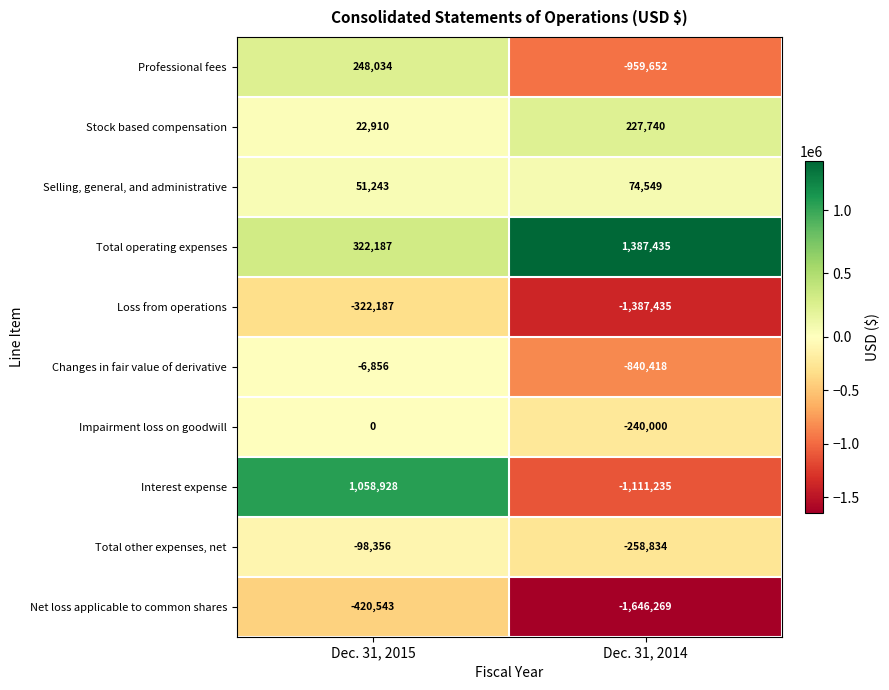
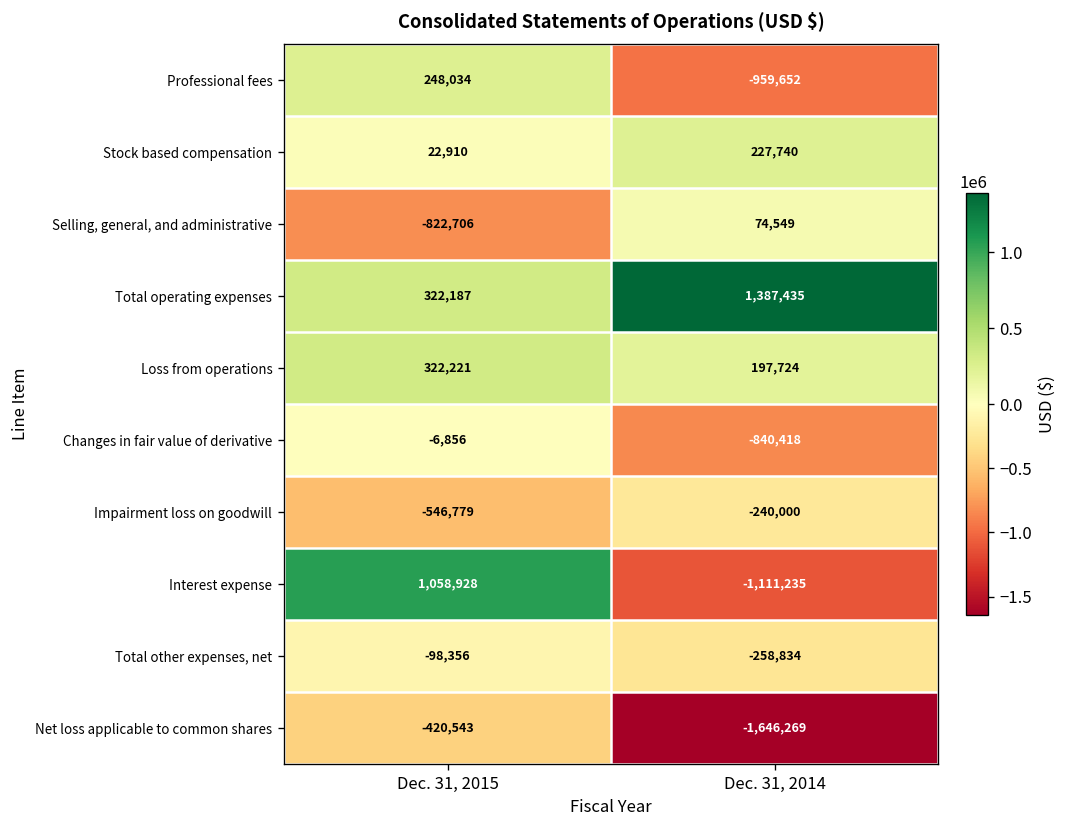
  {
    "Professional fees": {
      "Dec. 31, 2015": "248,034",
      "Dec. 31, 2014": "-959,652"
    },
    "Stock based compensation": {
      "Dec. 31, 2015": "22,910",
      "Dec. 31, 2014": "227,740"
    },
    "Selling, general, and administrative": {
-     "Dec. 31, 2015": "51,243",
+     "Dec. 31, 2015": "-822,706",
      "Dec. 31, 2014": "74,549"
    },
    "Total operating expenses": {
      "Dec. 31, 2015": "322,187",
      "Dec. 31, 2014": "1,387,435"
    },
    "Loss from operations": {
-     "Dec. 31, 2015": "-322,187",
-     "Dec. 31, 2014": "-1,387,435"
+     "Dec. 31, 2015": "322,221",
+     "Dec. 31, 2014": "197,724"
    },
    "Changes in fair value of derivative": {
      "Dec. 31, 2015": "-6,856",
      "Dec. 31, 2014": "-840,418"
    },
    "Impairment loss on goodwill": {
-     "Dec. 31, 2015": "0",
+     "Dec. 31, 2015": "-546,779",
      "Dec. 31, 2014": "-240,000"
    },
    "Interest expense": {
      "Dec. 31, 2015": "1,058,928",
      "Dec. 31, 2014": "-1,111,235"
    },
    "Total other expenses, net": {
      "Dec. 31, 2015": "-98,356",
      "Dec. 31, 2014": "-258,834"
    },
    "Net loss applicable to common shares": {
      "Dec. 31, 2015": "-420,543",
      "Dec. 31, 2014": "-1,646,269"
    }
  }
